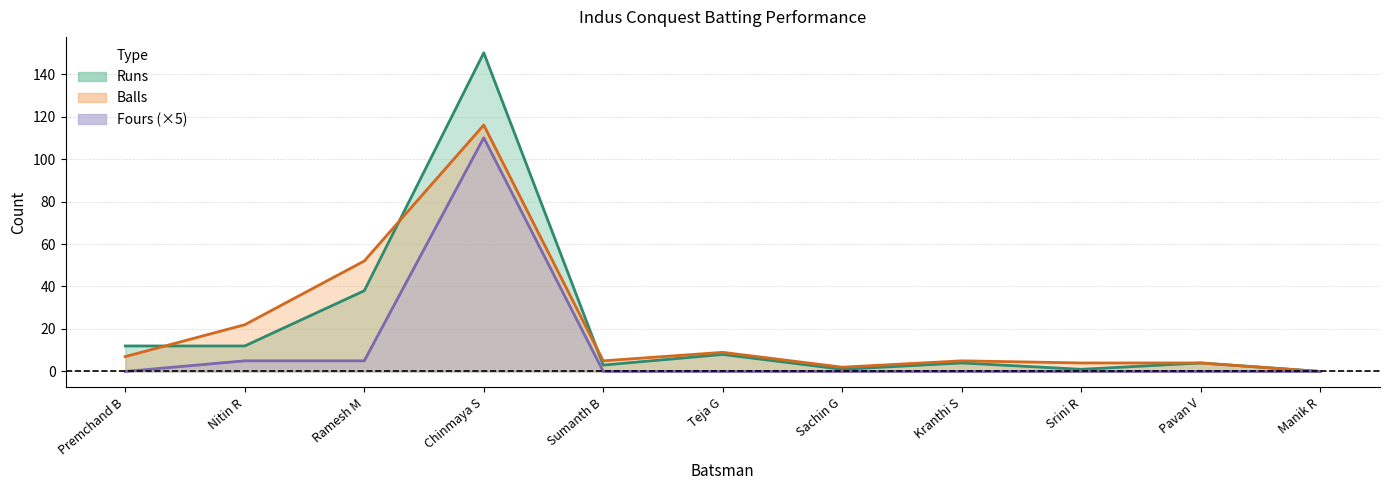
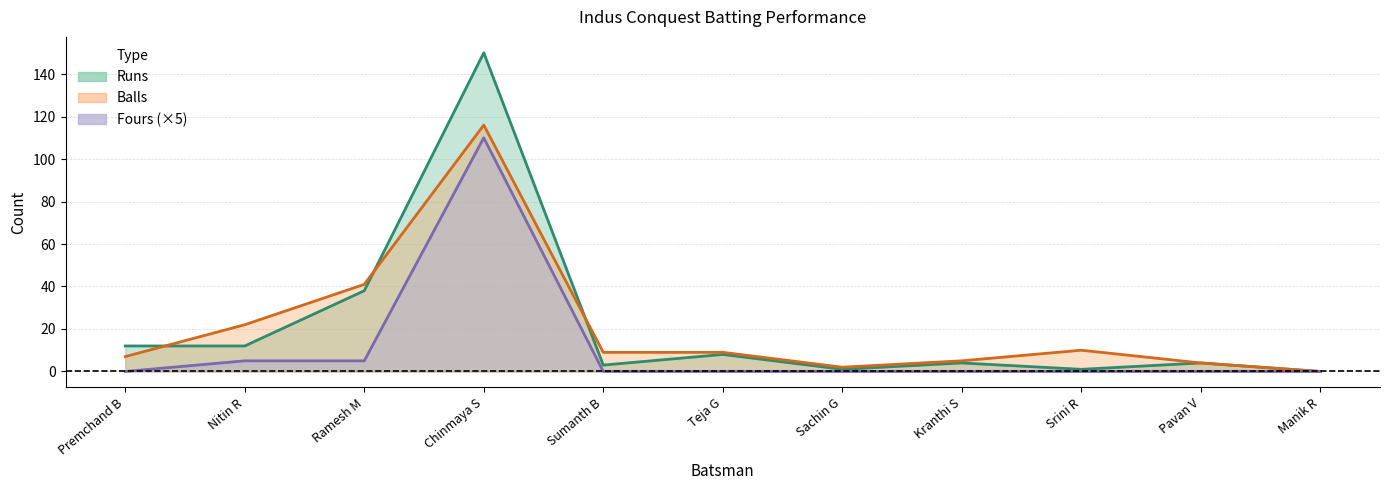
  {
    "Balls": {
      "Premchand B": 7,
      "Nitin R": 22,
-     "Ramesh M": 52,
+     "Ramesh M": 41,
      "Chinmaya S": 116,
-     "Sumanth B": 5,
-     "Srini R": 4
+     "Sumanth B": 9,
+     "Srini R": 10
    }
  }
